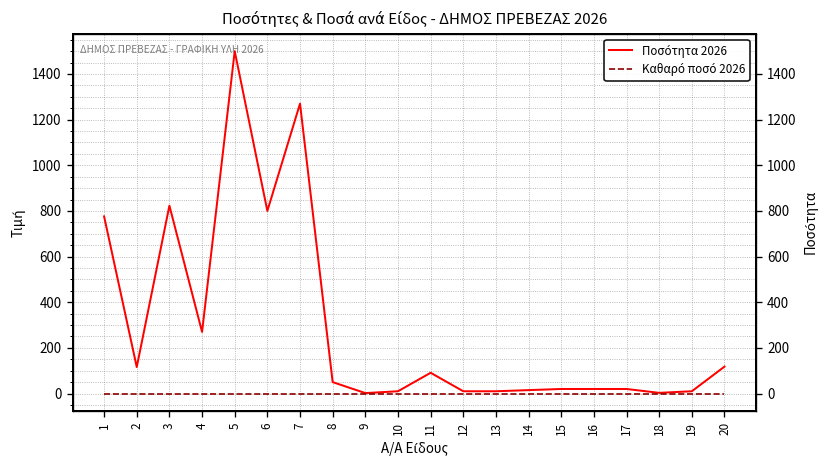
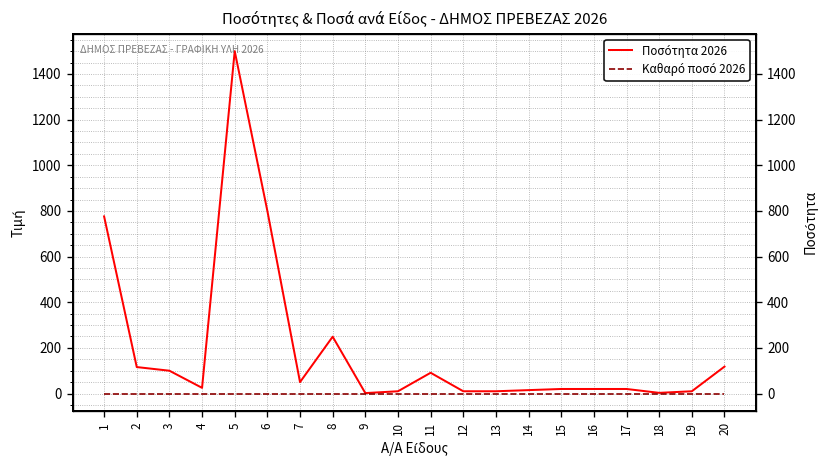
  {
    "Ποσότητα 2026": {
      "1": 780,
      "2": 120,
-     "3": 820,
-     "4": 270,
+     "3": 100,
+     "4": 30,
      "6": 800,
-     "7": 1270,
-     "8": 50,
+     "7": 50,
+     "8": 250,
      "11": 90,
      "14": 20,
      "15": 20,
      "16": 20,
      "17": 20,
      "20": 120
    },
    "Καθαρό ποσό 2026": {
      "1": 0,
      "2": 0,
      "3": 0,
      "4": 0,
      "5": 0,
      "6": 0,
      "7": 0,
      "8": 0,
      "11": 0,
      "14": 0,
      "15": 0,
      "16": 0,
      "17": 0,
      "20": 0
    }
  }
